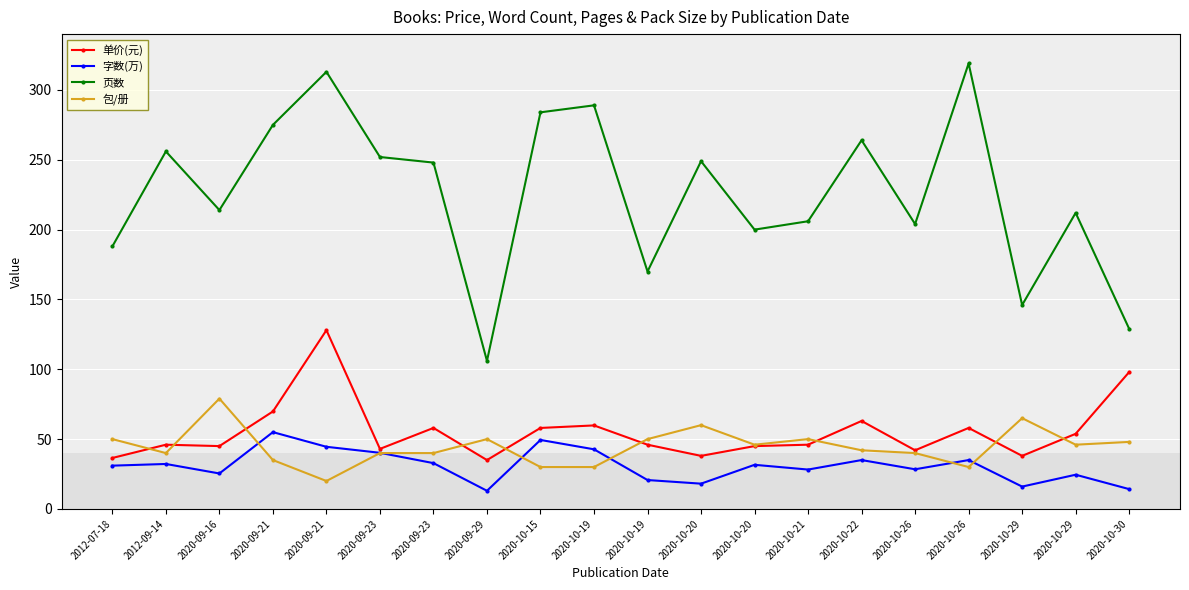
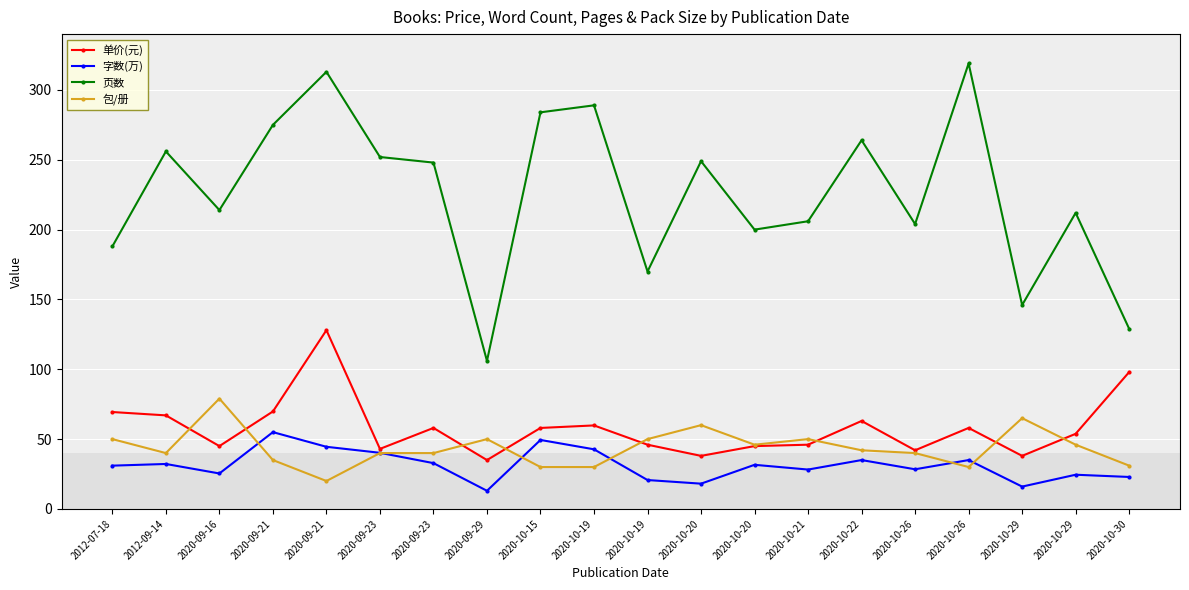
  {
    "单价(元)": {
-     "2012-07-18": 37,
-     "2012-09-14": 46,
+     "2012-07-18": 69,
+     "2012-09-14": 67,
      "2020-09-16": 45,
      "2020-09-29": 35,
      "2020-10-15": 58,
      "2020-10-21": 46,
      "2020-10-22": 63,
      "2020-10-30": 98
    },
    "字数(万)": {
      "2012-07-18": 31,
      "2012-09-14": 32,
      "2020-09-16": 25,
      "2020-09-29": 13,
      "2020-10-15": 49,
      "2020-10-21": 28,
      "2020-10-22": 35,
-     "2020-10-30": 14
+     "2020-10-30": 23
    },
    "页数": {
      "2012-07-18": 188,
      "2012-09-14": 256,
      "2020-09-16": 214,
      "2020-09-29": 106,
      "2020-10-15": 284,
      "2020-10-21": 206,
      "2020-10-22": 264,
      "2020-10-30": 129
    },
    "包/册": {
      "2012-07-18": 50,
      "2012-09-14": 40,
      "2020-09-16": 79,
      "2020-09-29": 50,
      "2020-10-15": 30,
      "2020-10-21": 50,
      "2020-10-22": 42,
-     "2020-10-30": 48
+     "2020-10-30": 31
    }
  }
